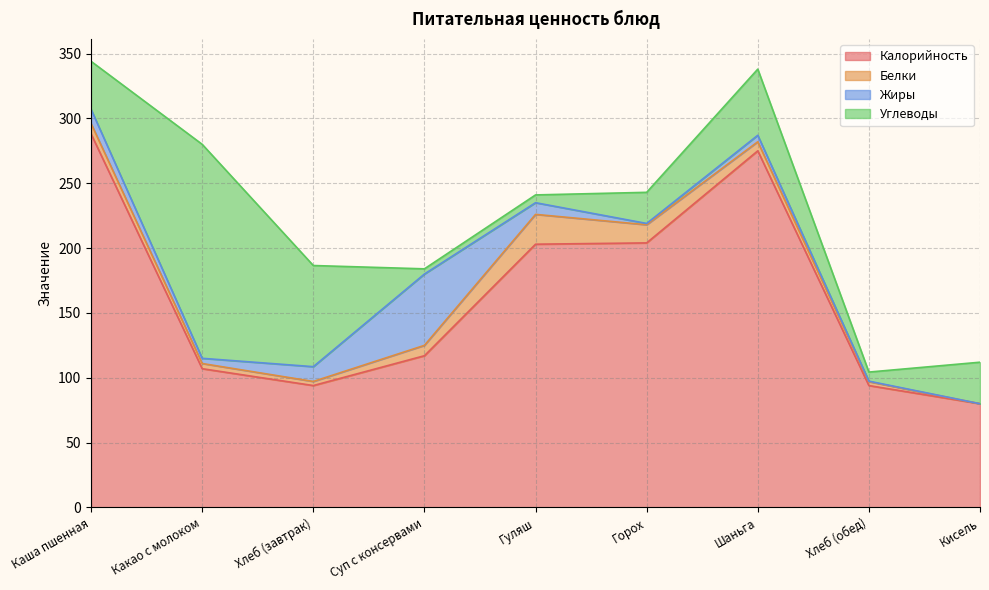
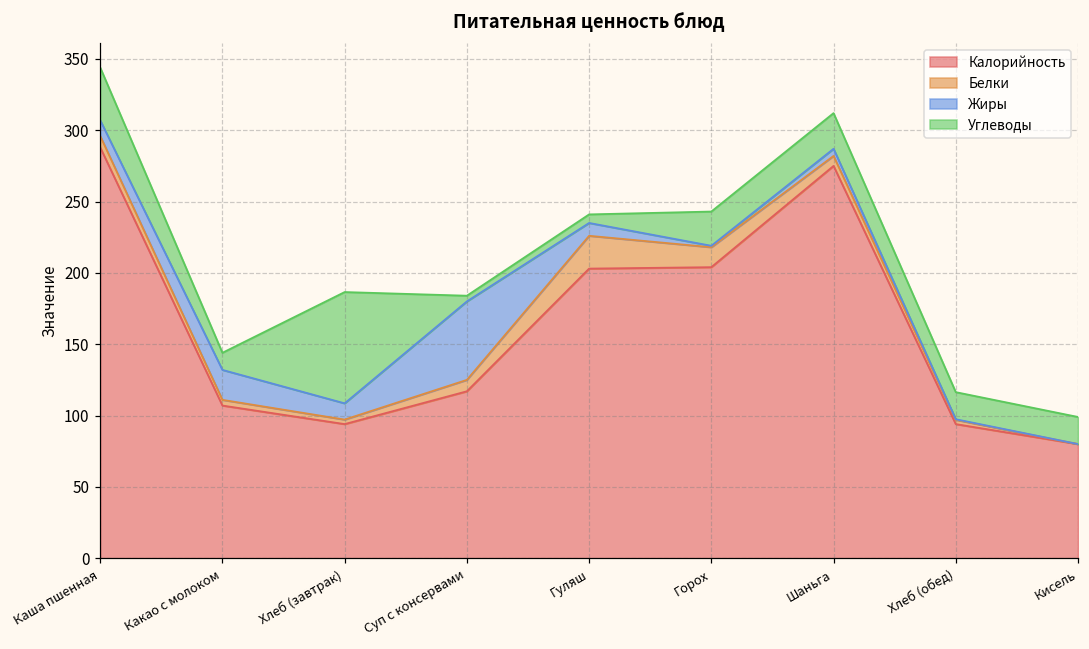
  {
    "Жиры": {
      "Каша пшенная": 11,
-     "Какао с молоком": 4,
+     "Какао с молоком": 21,
      "Хлеб (завтрак)": 11,
      "Суп с консервами": 55,
      "Гуляш": 9,
      "Шаньга": 5
    },
    "Углеводы": {
      "Каша пшенная": 37,
-     "Какао с молоком": 165,
+     "Какао с молоком": 12,
      "Хлеб (завтрак)": 78,
      "Суп с консервами": 4,
      "Гуляш": 6,
      "Горох": 24,
-     "Шаньга": 51,
-     "Хлеб (обед)": 7,
-     "Кисель": 32
+     "Шаньга": 25,
+     "Хлеб (обед)": 19,
+     "Кисель": 19
    }
  }
